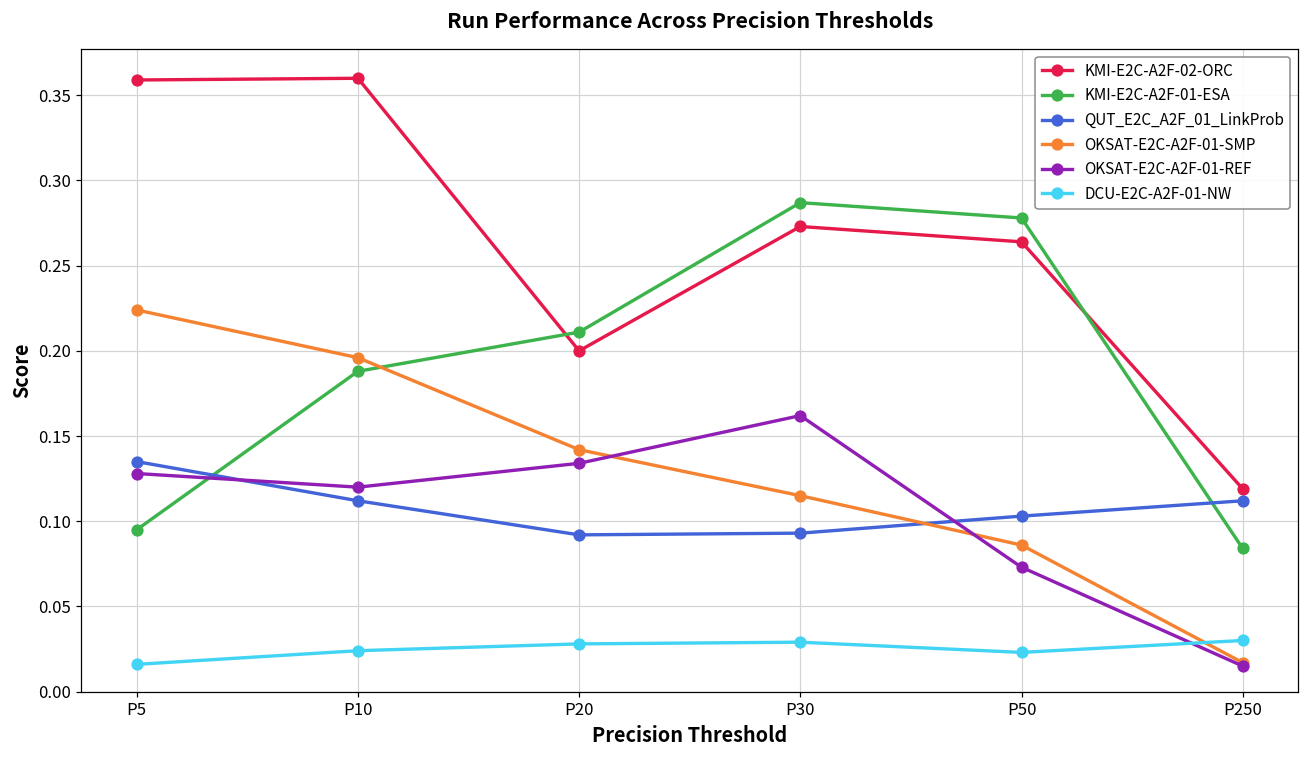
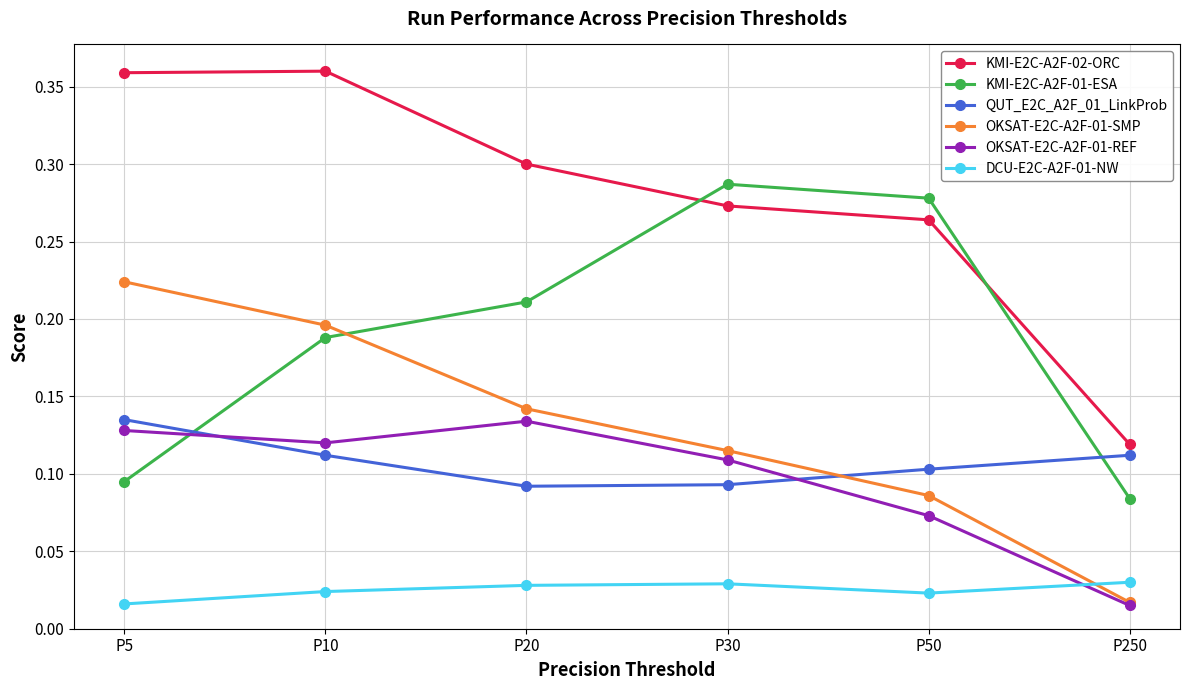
  {
    "KMI-E2C-A2F-02-ORC": {
      "P5": 0.359,
      "P10": 0.360,
-     "P20": 0.2,
+     "P20": 0.3,
      "P30": 0.273,
      "P50": 0.264,
      "P250": 0.119
    },
    "KMI-E2C-A2F-01-ESA": {
      "P5": 0.095,
      "P10": 0.188,
      "P20": 0.211,
      "P30": 0.287,
      "P50": 0.278,
      "P250": 0.084
    },
    "QUT_E2C_A2F_01_LinkProb": {
      "P5": 0.135,
      "P10": 0.112,
      "P20": 0.092,
      "P30": 0.093,
      "P50": 0.103,
      "P250": 0.112
    },
    "OKSAT-E2C-A2F-01-SMP": {
      "P5": 0.224,
      "P10": 0.196,
      "P20": 0.142,
      "P30": 0.115,
      "P50": 0.086,
      "P250": 0.017
    },
    "OKSAT-E2C-A2F-01-REF": {
      "P5": 0.128,
      "P10": 0.120,
      "P20": 0.134,
-     "P30": 0.162,
+     "P30": 0.109,
      "P50": 0.073,
      "P250": 0.015
    },
    "DCU-E2C-A2F-01-NW": {
      "P5": 0.016,
      "P10": 0.024,
      "P20": 0.028,
      "P30": 0.029,
      "P50": 0.023,
      "P250": 0.030
    }
  }
